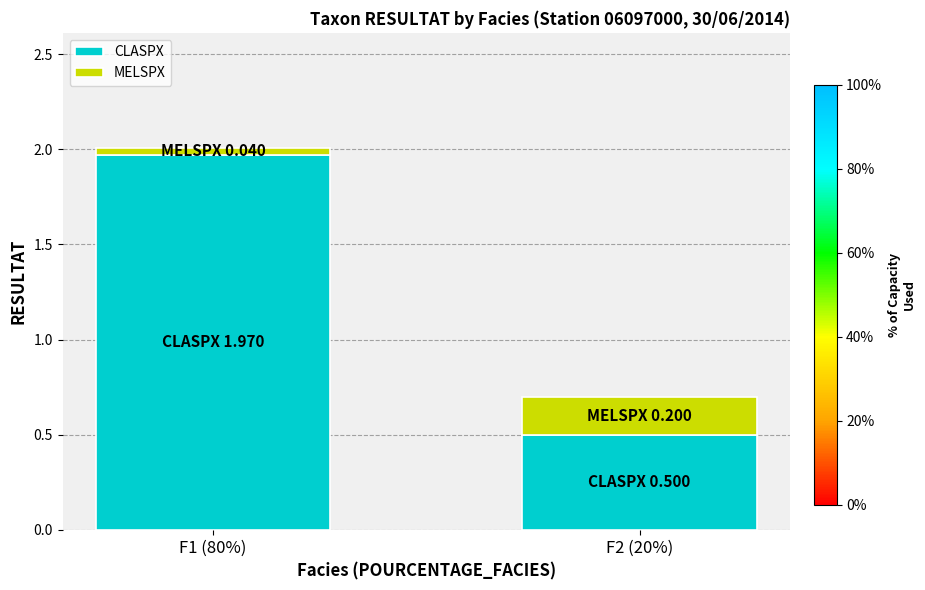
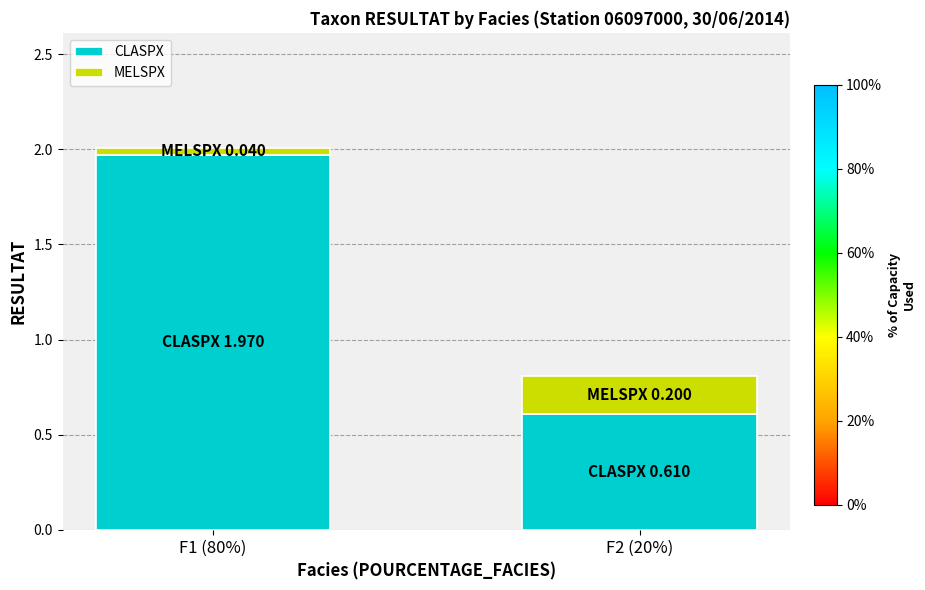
  {
    "CLASPX": {
      "F1 (80%)": 1.970,
-     "F2 (20%)": 0.500
+     "F2 (20%)": 0.610
    },
    "MELSPX": {
      "F1 (80%)": 0.040,
      "F2 (20%)": 0.200
    }
  }
